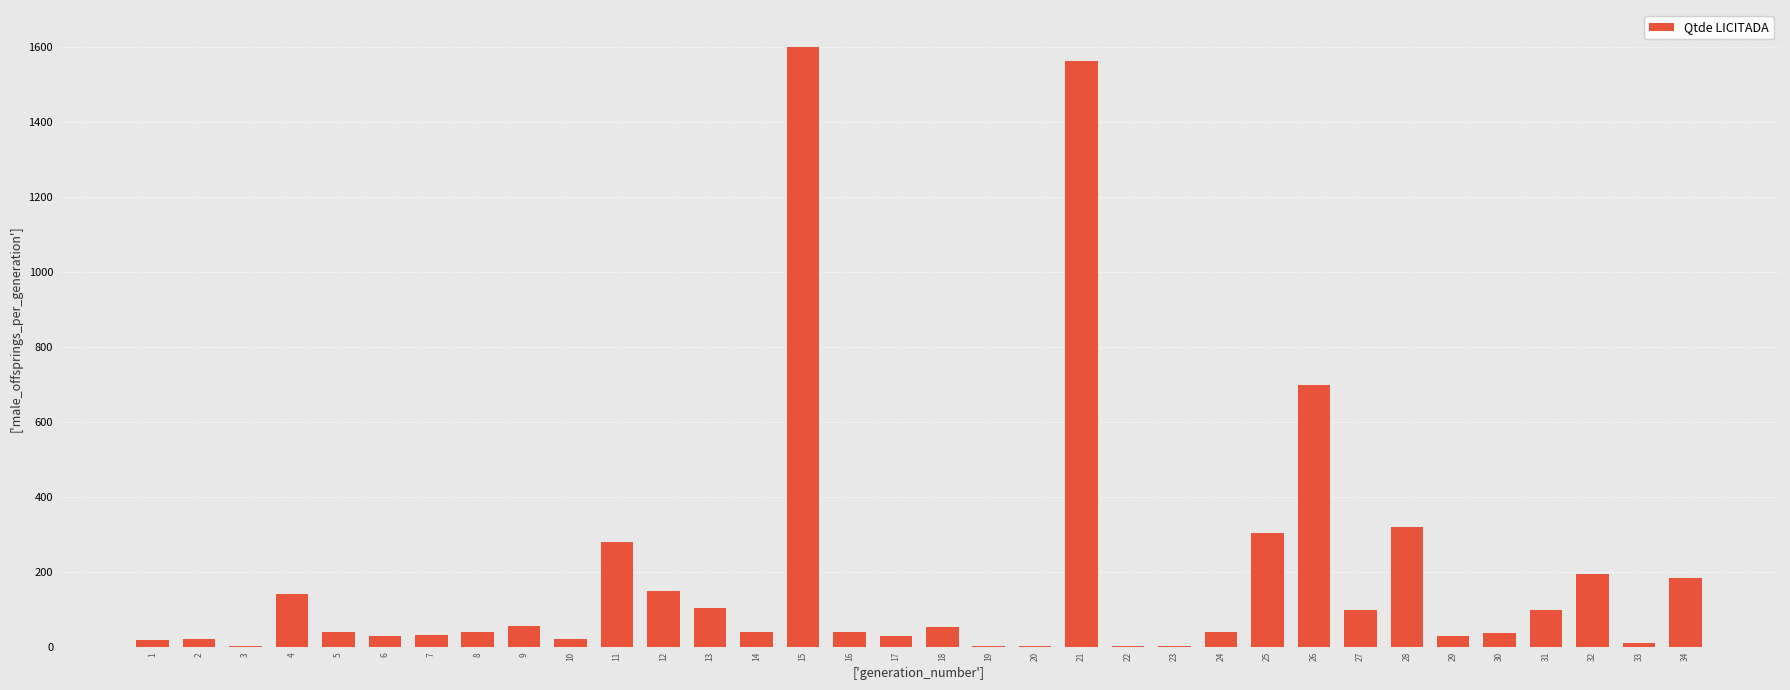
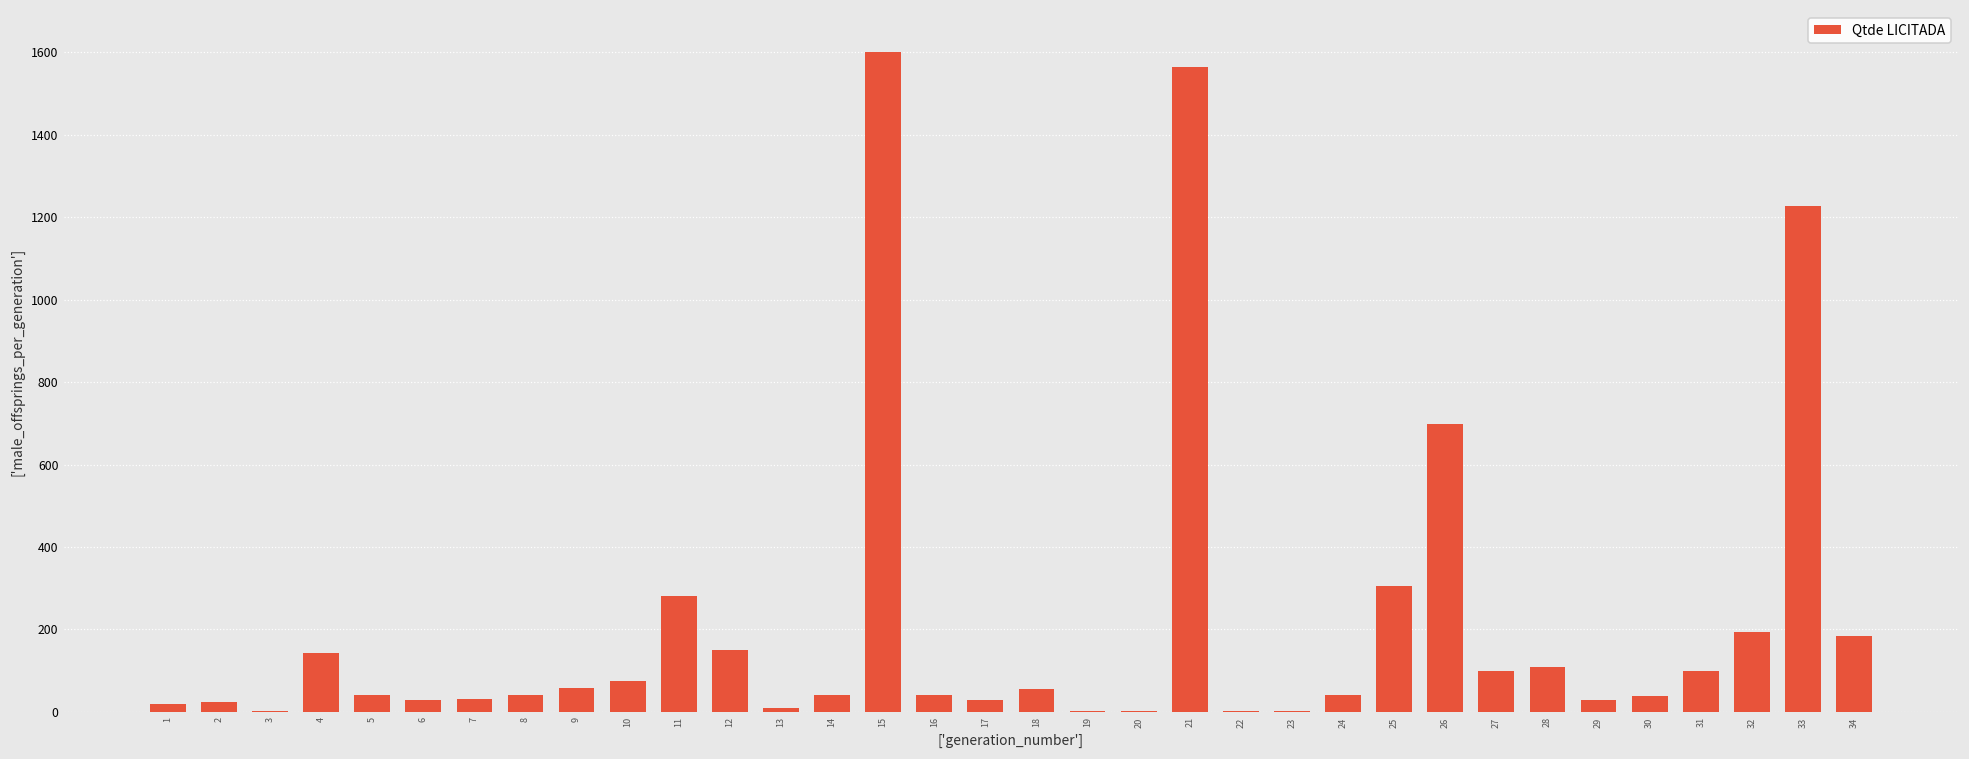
  {
    "1": 20,
    "2": 20,
    "4": 140,
    "5": 40,
    "6": 30,
    "7": 30,
    "8": 40,
    "9": 60,
-   "10": 20,
+   "10": 70,
    "11": 280,
    "12": 150,
-   "13": 110,
+   "13": 10,
    "14": 40,
    "15": 1600,
    "16": 40,
    "17": 30,
    "18": 60,
    "21": 1560,
    "24": 40,
    "25": 310,
    "26": 700,
    "27": 100,
-   "28": 320,
+   "28": 110,
    "29": 30,
    "30": 40,
    "31": 100,
    "32": 190,
-   "33": 10,
+   "33": 1230,
    "34": 190
  }
